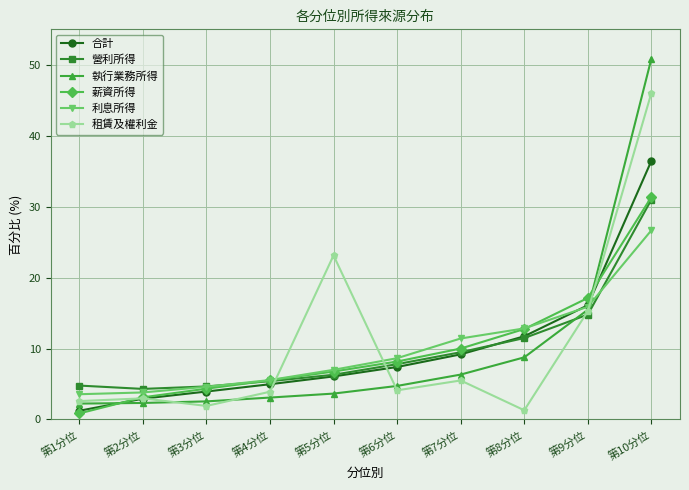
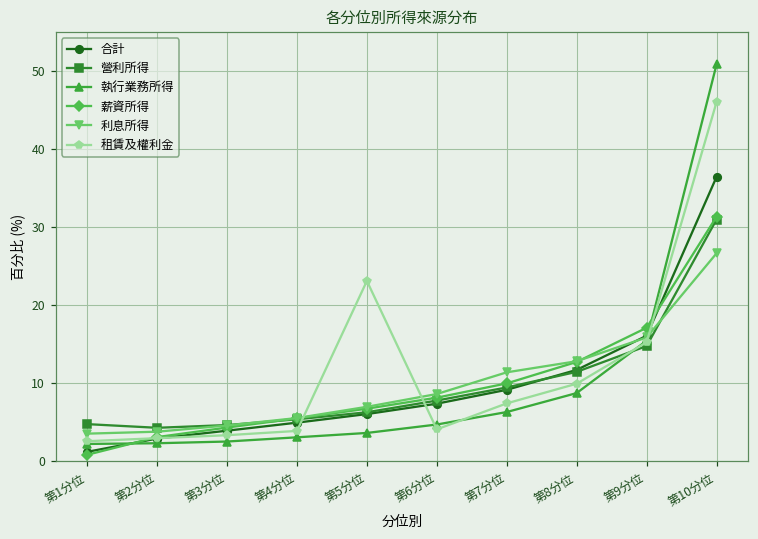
  {
    "租賃及權利金": {
-     "第3分位": 2,
+     "第3分位": 3,
      "第4分位": 4,
      "第5分位": 23,
      "第6分位": 4,
-     "第7分位": 6,
-     "第8分位": 1,
+     "第7分位": 7,
+     "第8分位": 10,
      "第10分位": 46
    }
  }
